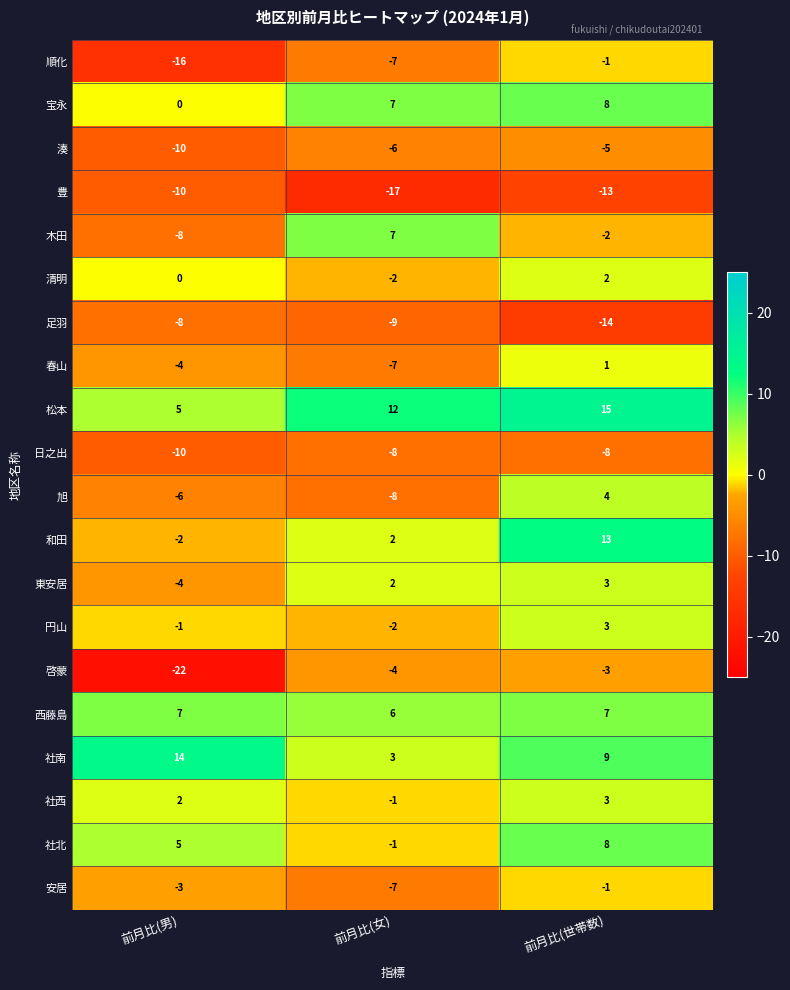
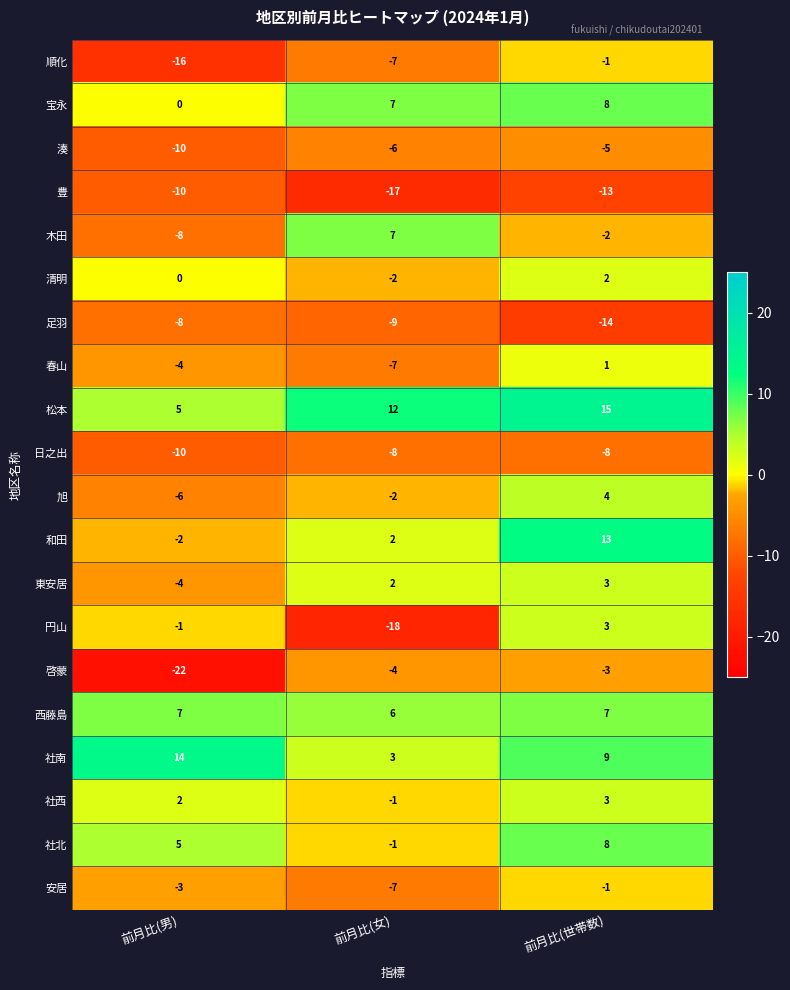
  {
    "順化": {
      "前月比(男)": -16,
      "前月比(女)": -7,
      "前月比(世帯数)": -1
    },
    "宝永": {
      "前月比(男)": 0,
      "前月比(女)": 7,
      "前月比(世帯数)": 8
    },
    "湊": {
      "前月比(男)": -10,
      "前月比(女)": -6,
      "前月比(世帯数)": -5
    },
    "豊": {
      "前月比(男)": -10,
      "前月比(女)": -17,
      "前月比(世帯数)": -13
    },
    "木田": {
      "前月比(男)": -8,
      "前月比(女)": 7,
      "前月比(世帯数)": -2
    },
    "清明": {
      "前月比(男)": 0,
      "前月比(女)": -2,
      "前月比(世帯数)": 2
    },
    "足羽": {
      "前月比(男)": -8,
      "前月比(女)": -9,
      "前月比(世帯数)": -14
    },
    "春山": {
      "前月比(男)": -4,
      "前月比(女)": -7,
      "前月比(世帯数)": 1
    },
    "松本": {
      "前月比(男)": 5,
      "前月比(女)": 12,
      "前月比(世帯数)": 15
    },
    "日之出": {
      "前月比(男)": -10,
      "前月比(女)": -8,
      "前月比(世帯数)": -8
    },
    "旭": {
      "前月比(男)": -6,
-     "前月比(女)": -8,
+     "前月比(女)": -2,
      "前月比(世帯数)": 4
    },
    "和田": {
      "前月比(男)": -2,
      "前月比(女)": 2,
      "前月比(世帯数)": 13
    },
    "東安居": {
      "前月比(男)": -4,
      "前月比(女)": 2,
      "前月比(世帯数)": 3
    },
    "円山": {
      "前月比(男)": -1,
-     "前月比(女)": -2,
+     "前月比(女)": -18,
      "前月比(世帯数)": 3
    },
    "啓蒙": {
      "前月比(男)": -22,
      "前月比(女)": -4,
      "前月比(世帯数)": -3
    },
    "西藤島": {
      "前月比(男)": 7,
      "前月比(女)": 6,
      "前月比(世帯数)": 7
    },
    "社南": {
      "前月比(男)": 14,
      "前月比(女)": 3,
      "前月比(世帯数)": 9
    },
    "社西": {
      "前月比(男)": 2,
      "前月比(女)": -1,
      "前月比(世帯数)": 3
    },
    "社北": {
      "前月比(男)": 5,
      "前月比(女)": -1,
      "前月比(世帯数)": 8
    },
    "安居": {
      "前月比(男)": -3,
      "前月比(女)": -7,
      "前月比(世帯数)": -1
    }
  }
